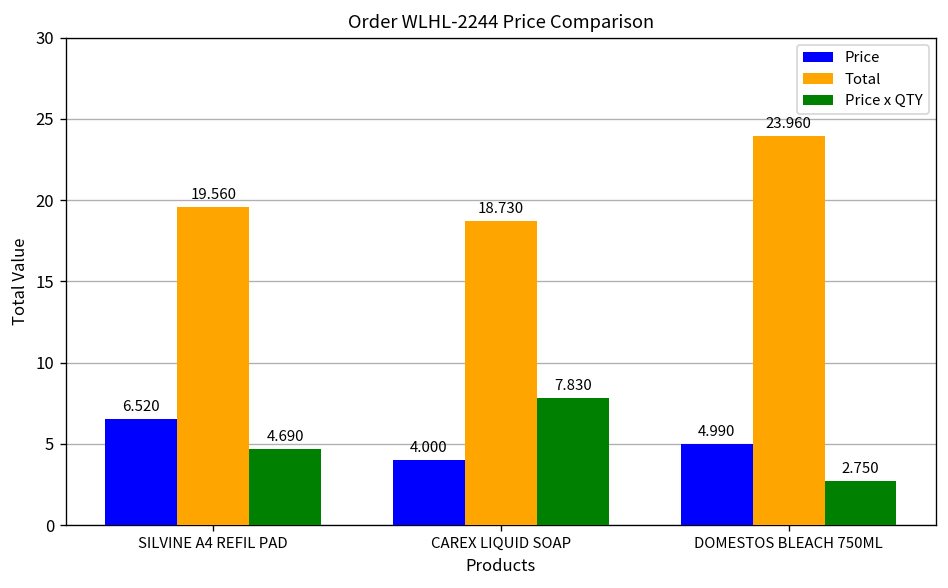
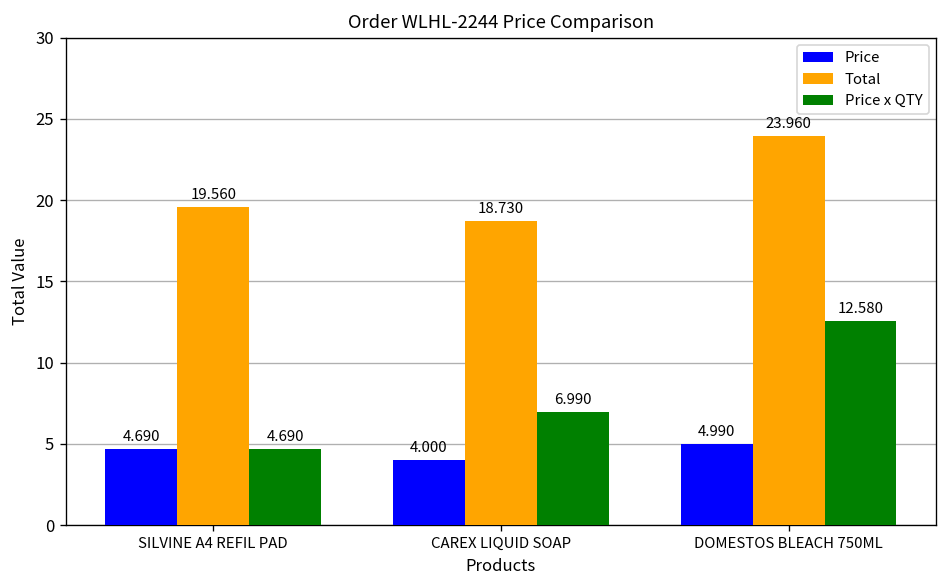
  {
    "Price": {
-     "SILVINE A4 REFIL PAD": 6.520,
+     "SILVINE A4 REFIL PAD": 4.690,
      "CAREX LIQUID SOAP": 4.000,
      "DOMESTOS BLEACH 750ML": 4.990
    },
    "Total": {
      "SILVINE A4 REFIL PAD": 19.560,
      "CAREX LIQUID SOAP": 18.730
    },
    "Price x QTY": {
      "SILVINE A4 REFIL PAD": 4.690,
-     "CAREX LIQUID SOAP": 7.830,
-     "DOMESTOS BLEACH 750ML": 2.750
+     "CAREX LIQUID SOAP": 6.990,
+     "DOMESTOS BLEACH 750ML": 12.580
    }
  }
